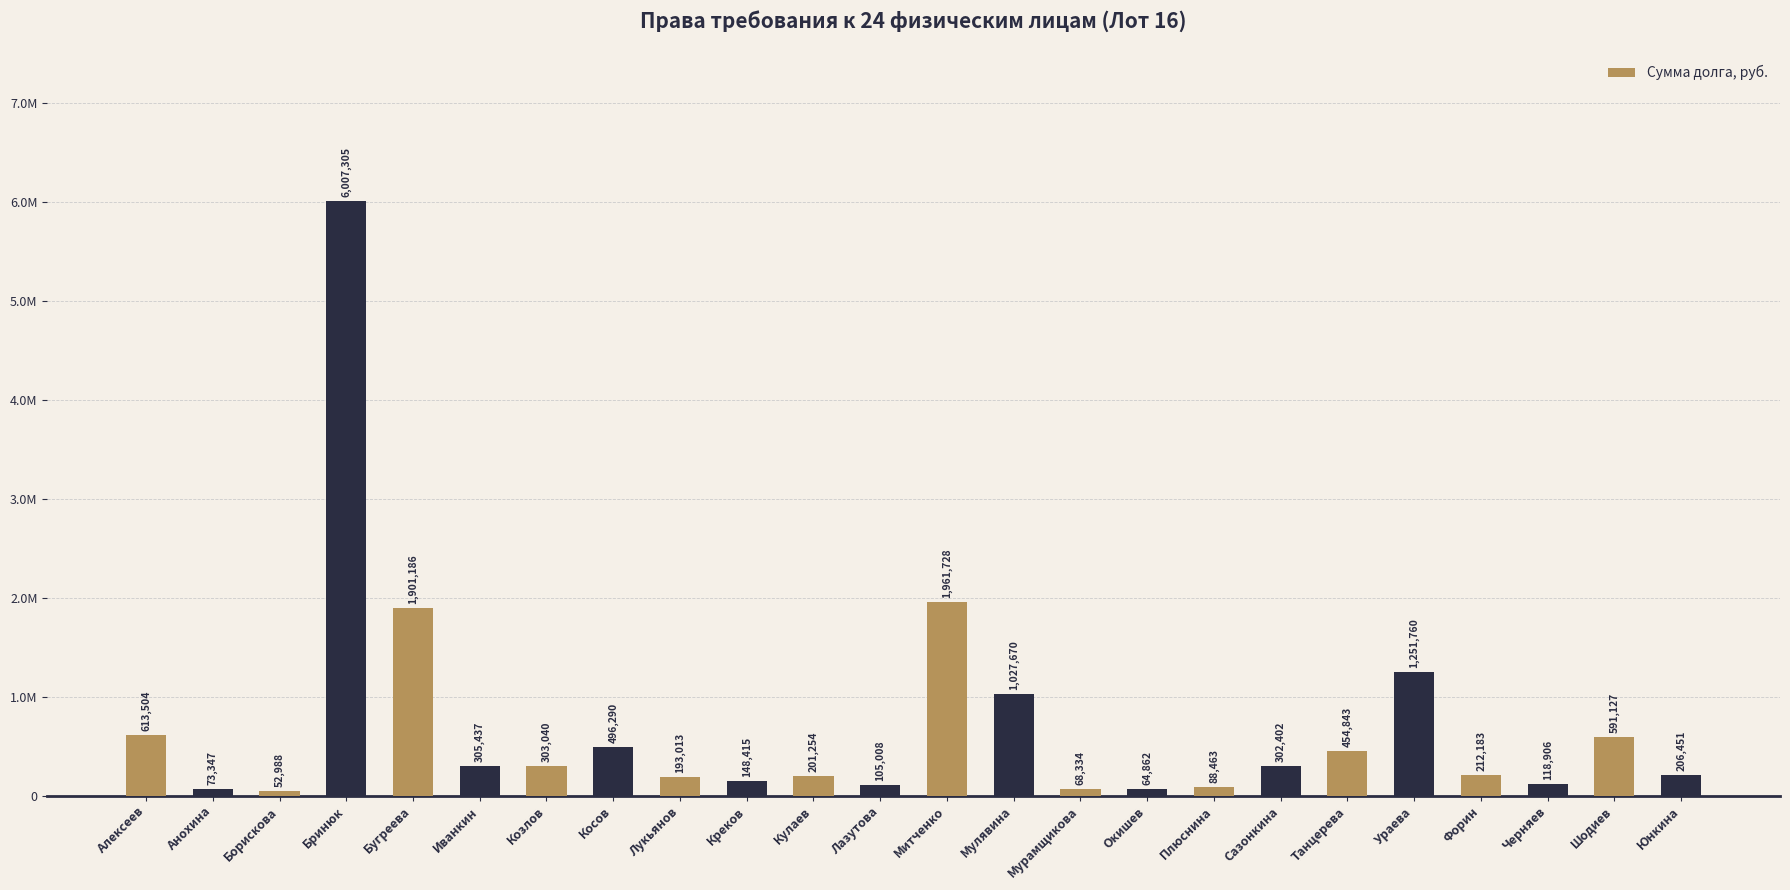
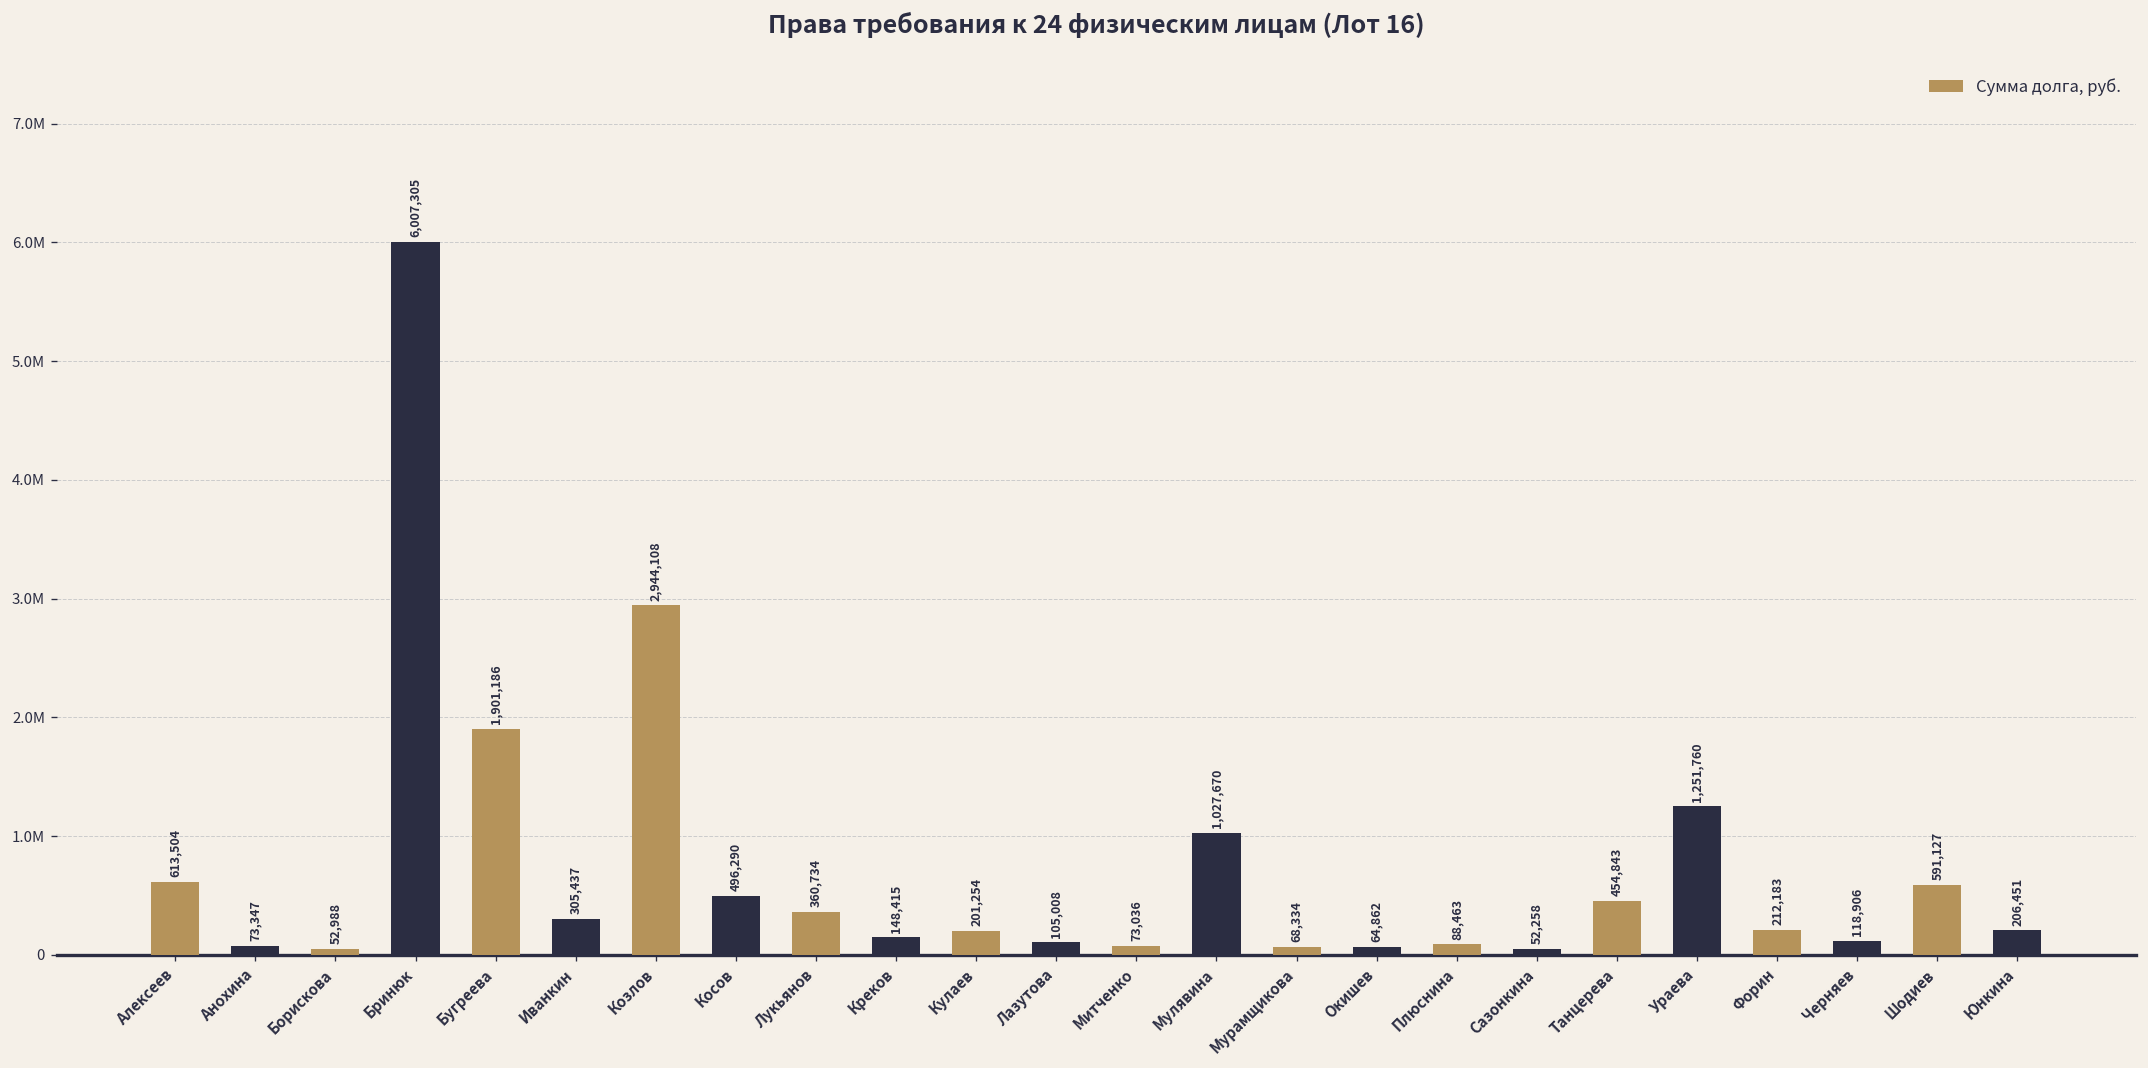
  {
    "Алексеев": "613,504",
    "Анохина": "73,347",
    "Борискова": "52,988",
    "Бринюк": "6,007,305",
    "Бугреева": "1,901,186",
    "Иванкин": "305,437",
-   "Козлов": "303,040",
+   "Козлов": "2,944,108",
    "Косов": "496,290",
-   "Лукьянов": "193,013",
+   "Лукьянов": "360,734",
    "Креков": "148,415",
    "Кулаев": "201,254",
    "Лазутова": "105,008",
-   "Митченко": "1,961,728",
+   "Митченко": "73,036",
    "Мулявина": "1,027,670",
    "Мурамщикова": "68,334",
    "Окишев": "64,862",
    "Плюснина": "88,463",
-   "Сазонкина": "302,402",
+   "Сазонкина": "52,258",
    "Танцерева": "454,843",
    "Ураева": "1,251,760",
    "Форин": "212,183",
    "Черняев": "118,906",
    "Шодиев": "591,127",
    "Юнкина": "206,451"
  }
